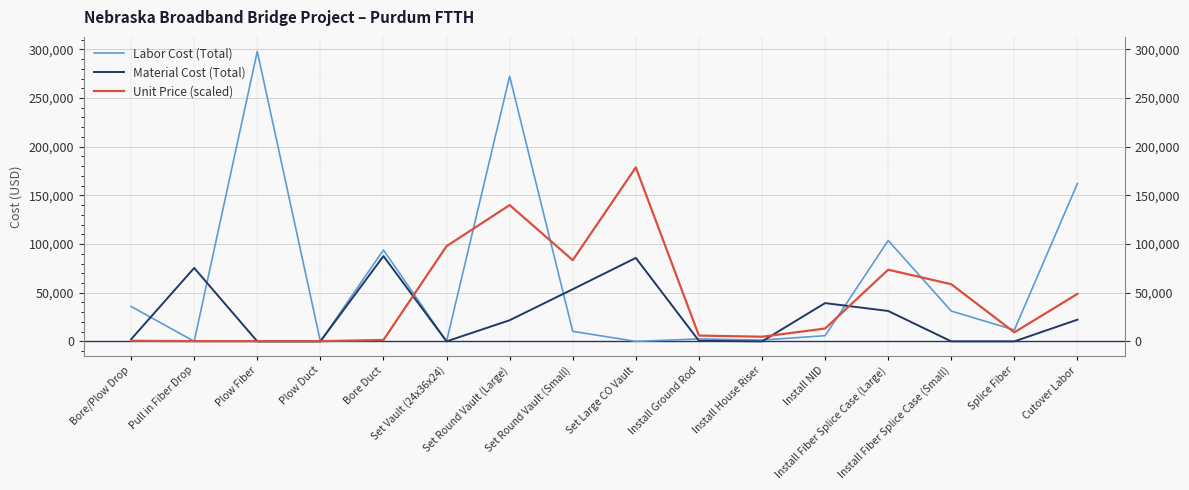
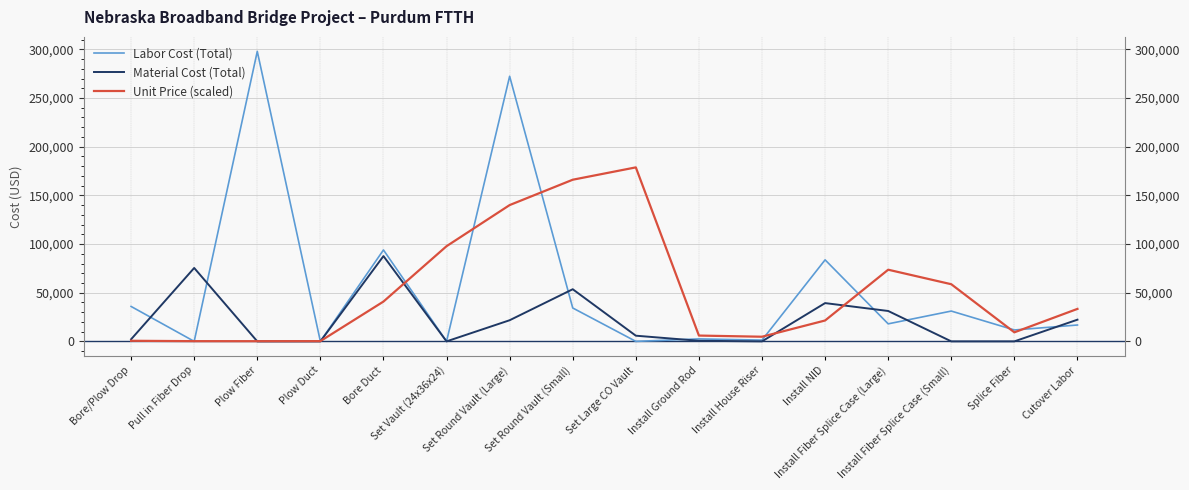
  {
    "Labor Cost (Total)": {
      "Bore/Plow Drop": "40,000",
      "Plow Fiber": "300,000",
      "Bore Duct": "90,000",
      "Set Round Vault (Large)": "270,000",
-     "Set Round Vault (Small)": "10,000",
+     "Set Round Vault (Small)": "30,000",
      "Set Large CO Vault": "0",
-     "Install NID": "10,000",
-     "Install Fiber Splice Case (Large)": "100,000",
+     "Install NID": "80,000",
+     "Install Fiber Splice Case (Large)": "20,000",
      "Install Fiber Splice Case (Small)": "30,000",
-     "Cutover Labor": "160,000"
+     "Cutover Labor": "20,000"
    },
    "Material Cost (Total)": {
      "Pull in Fiber Drop": "80,000",
      "Bore Duct": "90,000",
      "Set Round Vault (Large)": "20,000",
      "Set Round Vault (Small)": "50,000",
-     "Set Large CO Vault": "90,000",
+     "Set Large CO Vault": "10,000",
      "Install NID": "40,000",
      "Install Fiber Splice Case (Large)": "30,000",
      "Install Fiber Splice Case (Small)": "0",
      "Splice Fiber": "0",
      "Cutover Labor": "20,000"
    },
    "Unit Price (scaled)": {
-     "Bore Duct": "0",
+     "Bore Duct": "40,000",
      "Set Vault (24x36x24)": "100,000",
      "Set Round Vault (Large)": "140,000",
-     "Set Round Vault (Small)": "80,000",
+     "Set Round Vault (Small)": "170,000",
      "Set Large CO Vault": "180,000",
      "Install Ground Rod": "10,000",
      "Install House Riser": "0",
-     "Install NID": "10,000",
+     "Install NID": "20,000",
      "Install Fiber Splice Case (Large)": "70,000",
      "Install Fiber Splice Case (Small)": "60,000",
-     "Cutover Labor": "50,000"
+     "Cutover Labor": "30,000"
    }
  }
